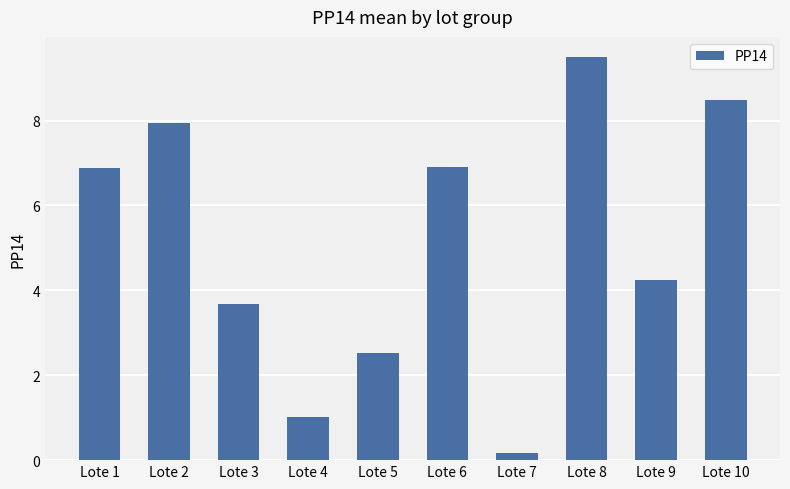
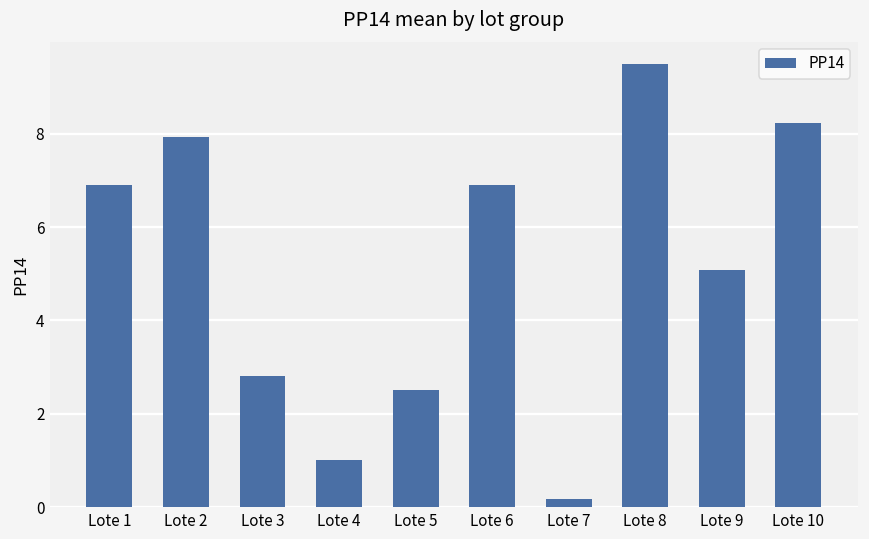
  {
    "Lote 1": 6.9,
    "Lote 2": 7.9,
-   "Lote 3": 3.7,
+   "Lote 3": 2.8,
    "Lote 4": 1.0,
    "Lote 5": 2.5,
    "Lote 6": 6.9,
    "Lote 7": 0.2,
    "Lote 8": 9.5,
-   "Lote 9": 4.2,
-   "Lote 10": 8.5
+   "Lote 9": 5.1,
+   "Lote 10": 8.2
  }
